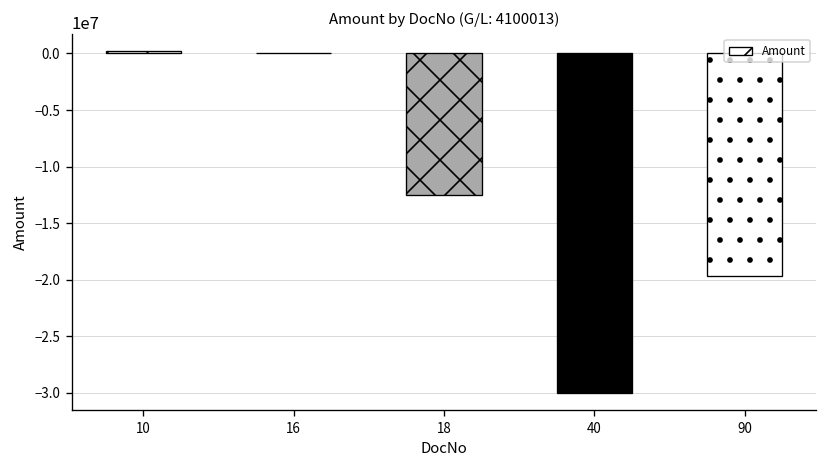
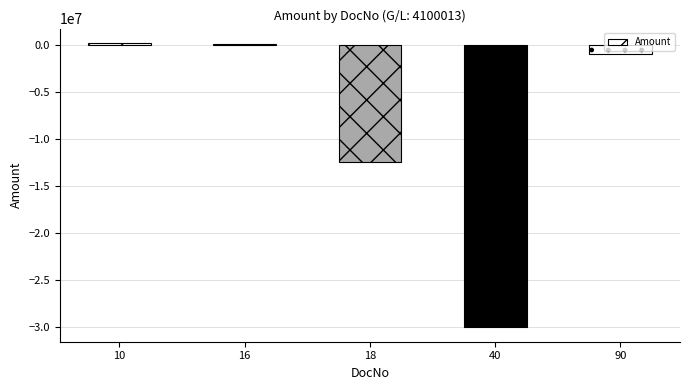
  {
    "18": -12000000,
    "40": -30000000,
-   "90": -20000000
+   "90": -1000000
  }
